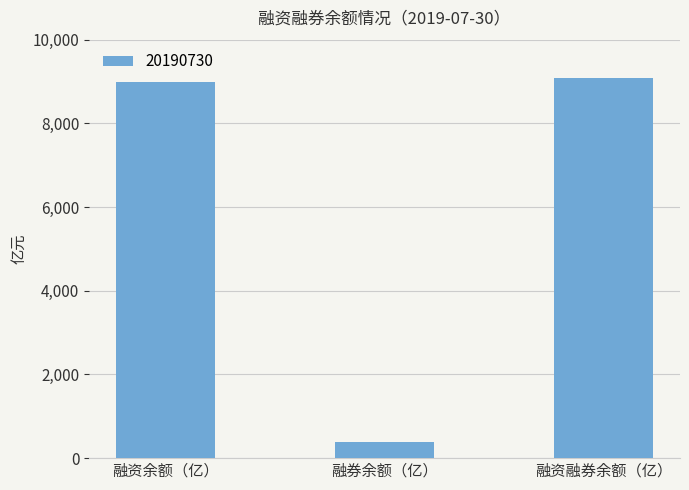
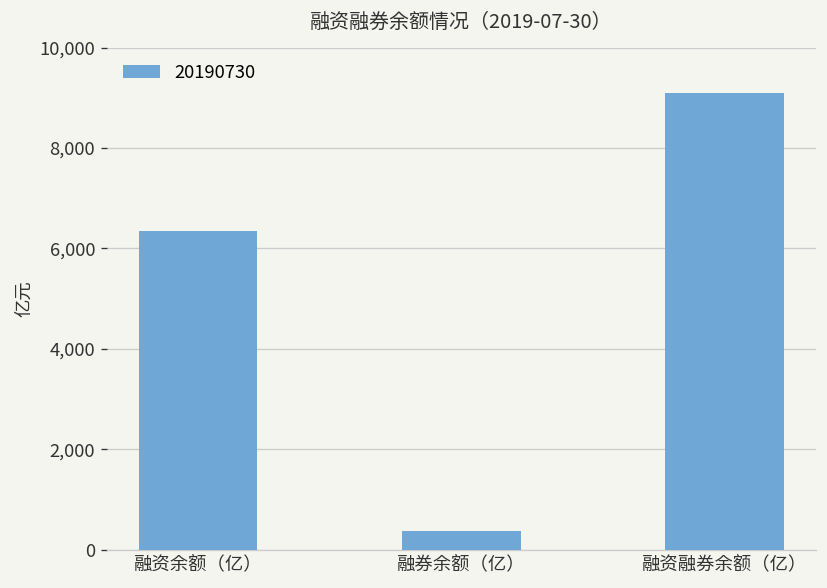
  {
-   "融资余额（亿）": "9,000",
+   "融资余额（亿）": "6,400",
    "融券余额（亿）": "400",
    "融资融券余额（亿）": "9,100"
  }
